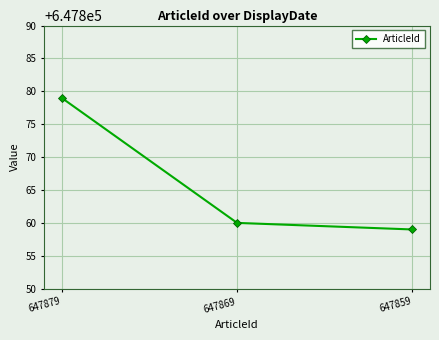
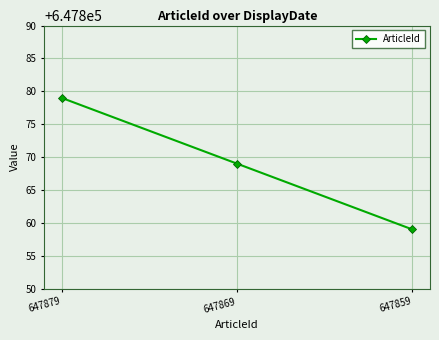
  {
    "647879": 647879,
-   "647869": 647860,
+   "647869": 647869,
    "647859": 647859
  }
